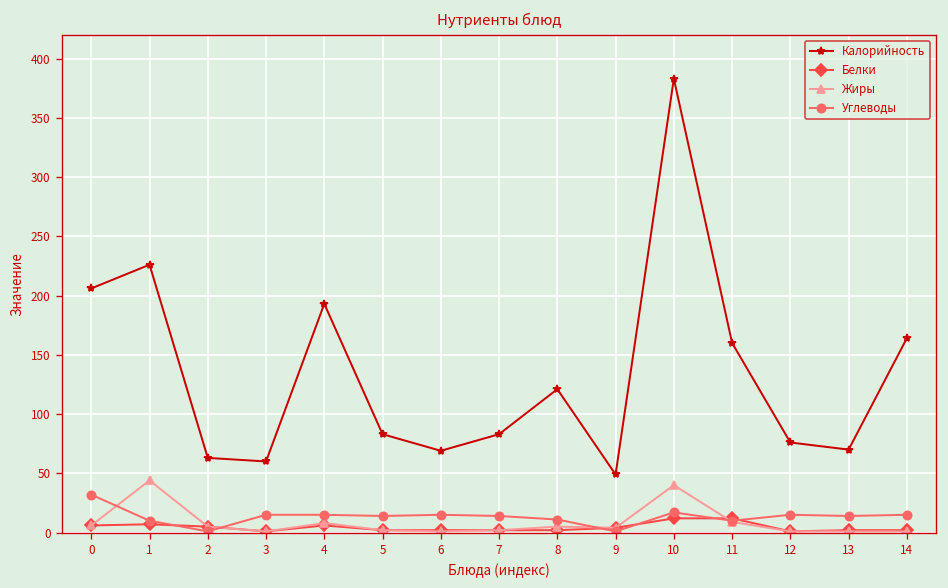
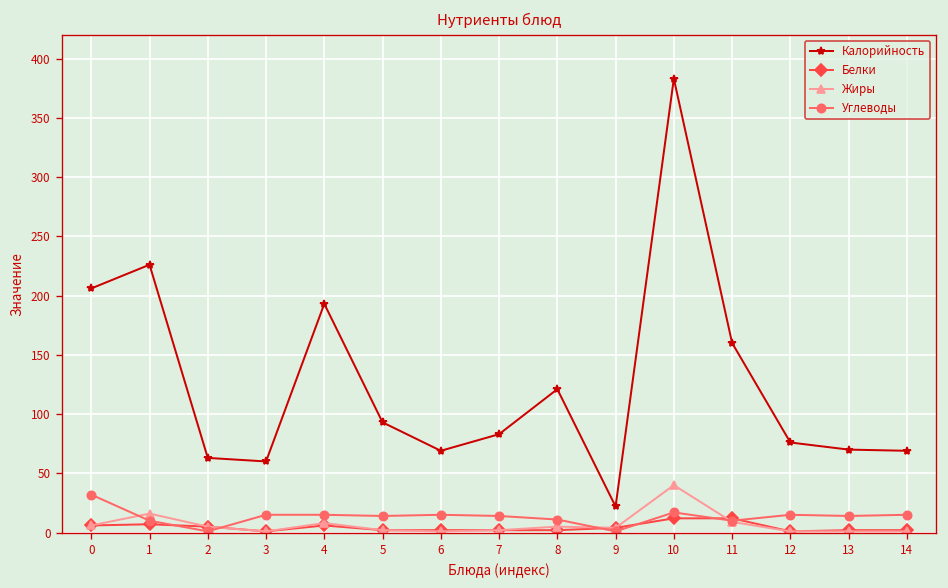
  {
    "Калорийность": {
      "0": 210,
      "1": 230,
      "2": 60,
      "3": 60,
      "4": 190,
-     "5": 80,
+     "5": 90,
      "6": 70,
      "7": 80,
      "8": 120,
-     "9": 50,
+     "9": 20,
      "10": 380,
      "11": 160,
      "12": 80,
      "13": 70,
-     "14": 160
+     "14": 70
    },
    "Жиры": {
-     "1": 40,
+     "1": 20,
      "8": 10,
      "10": 40
    }
  }
